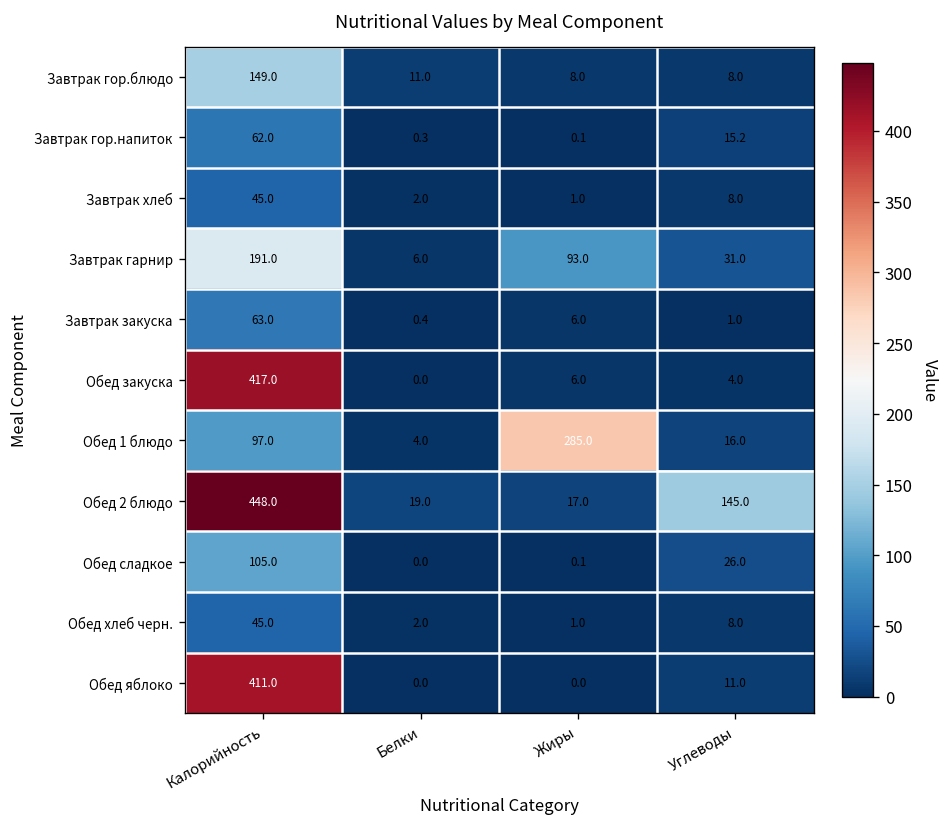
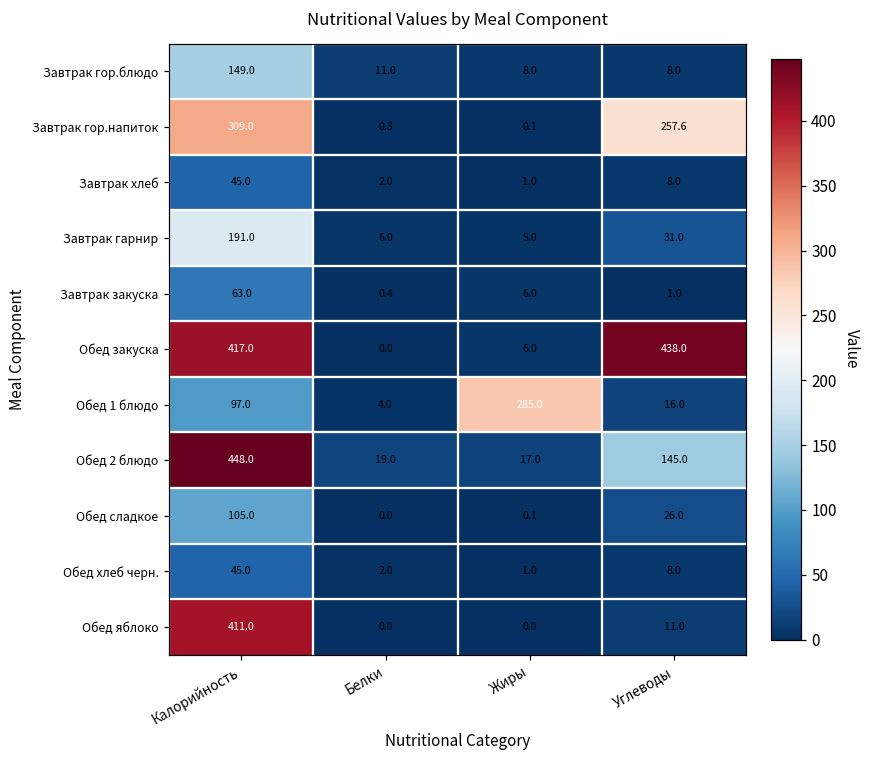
  {
    "Завтрак гор.блюдо": {
      "Калорийность": 149.0,
      "Белки": 11.0,
      "Жиры": 8.0,
      "Углеводы": 8.0
    },
    "Завтрак гор.напиток": {
-     "Калорийность": 62.0,
+     "Калорийность": 309.0,
      "Белки": 0.3,
      "Жиры": 0.1,
-     "Углеводы": 15.2
+     "Углеводы": 257.6
    },
    "Завтрак хлеб": {
      "Калорийность": 45.0,
      "Белки": 2.0,
      "Жиры": 1.0,
      "Углеводы": 8.0
    },
    "Завтрак гарнир": {
      "Калорийность": 191.0,
      "Белки": 6.0,
-     "Жиры": 93.0,
+     "Жиры": 5.0,
      "Углеводы": 31.0
    },
    "Завтрак закуска": {
      "Калорийность": 63.0,
      "Белки": 0.4,
      "Жиры": 6.0,
      "Углеводы": 1.0
    },
    "Обед закуска": {
      "Калорийность": 417.0,
      "Белки": 0.0,
      "Жиры": 6.0,
-     "Углеводы": 4.0
+     "Углеводы": 438.0
    },
    "Обед 1 блюдо": {
      "Калорийность": 97.0,
      "Белки": 4.0,
      "Жиры": 285.0,
      "Углеводы": 16.0
    },
    "Обед 2 блюдо": {
      "Калорийность": 448.0,
      "Белки": 19.0,
      "Жиры": 17.0,
      "Углеводы": 145.0
    },
    "Обед сладкое": {
      "Калорийность": 105.0,
      "Белки": 0.0,
      "Жиры": 0.1,
      "Углеводы": 26.0
    },
    "Обед хлеб черн.": {
      "Калорийность": 45.0,
      "Белки": 2.0,
      "Жиры": 1.0,
      "Углеводы": 8.0
    },
    "Обед яблоко": {
      "Калорийность": 411.0,
      "Белки": 0.0,
      "Жиры": 0.0,
      "Углеводы": 11.0
    }
  }
